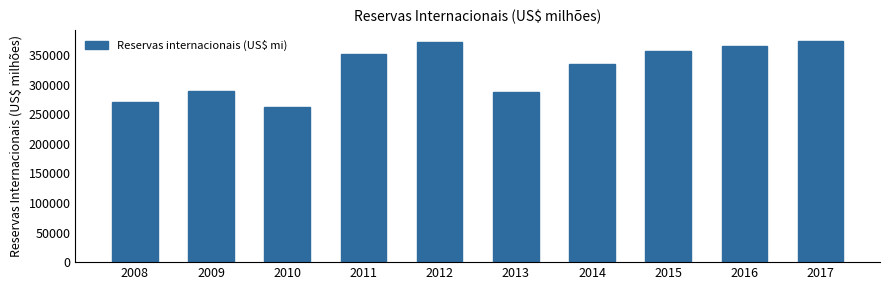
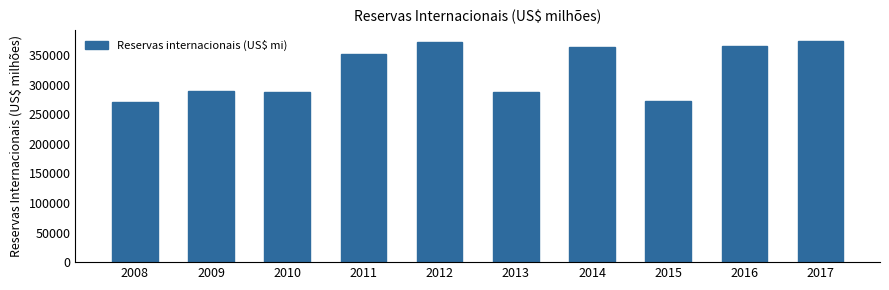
  {
    "2008": 270000,
    "2009": 290000,
-   "2010": 260000,
+   "2010": 290000,
    "2011": 350000,
    "2012": 370000,
    "2013": 290000,
-   "2014": 340000,
-   "2015": 360000,
+   "2014": 360000,
+   "2015": 270000,
    "2016": 370000,
    "2017": 370000
  }
